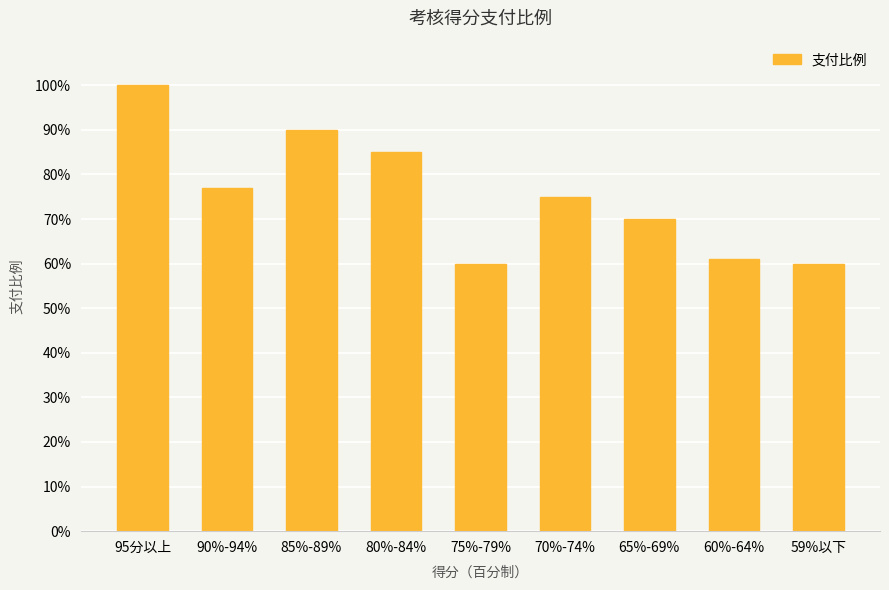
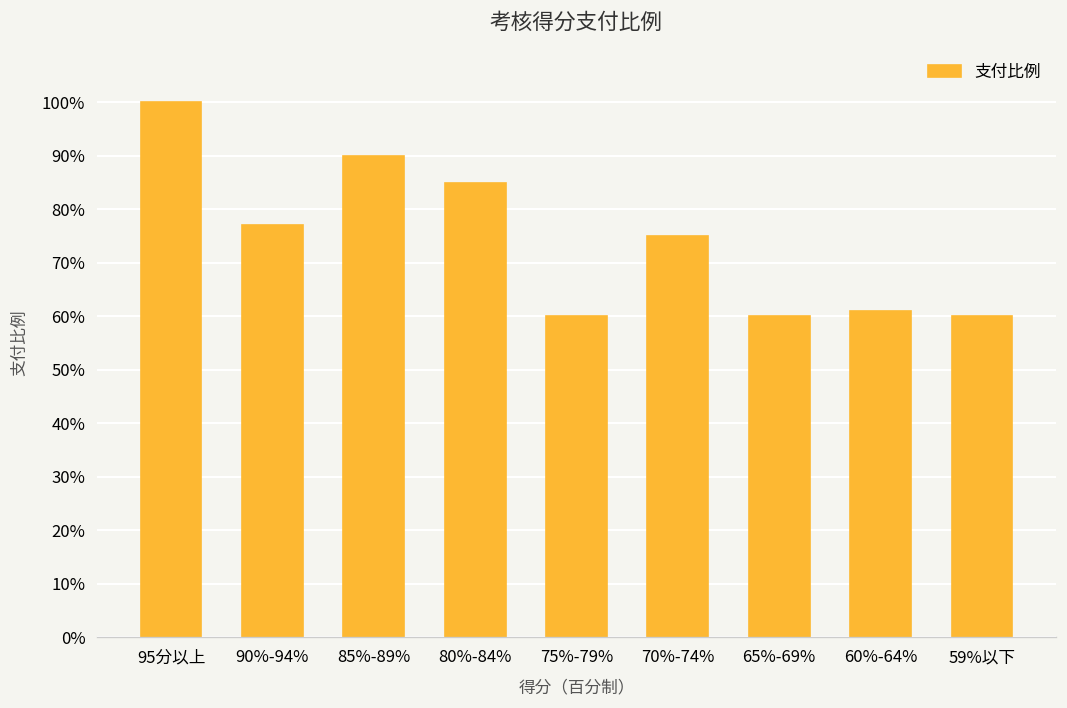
  {
    "95分以上": "100%",
    "90%-94%": "77%",
    "85%-89%": "90%",
    "80%-84%": "85%",
    "75%-79%": "60%",
    "70%-74%": "75%",
-   "65%-69%": "70%",
+   "65%-69%": "60%",
    "60%-64%": "61%",
    "59%以下": "60%"
  }
